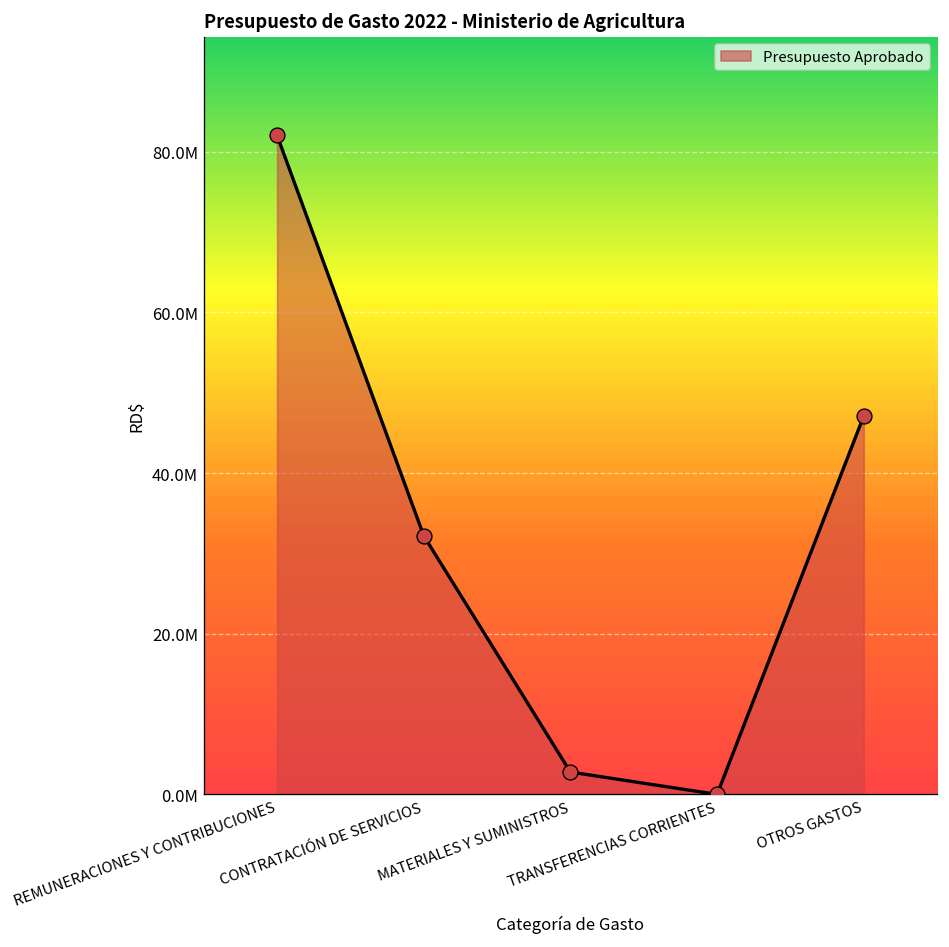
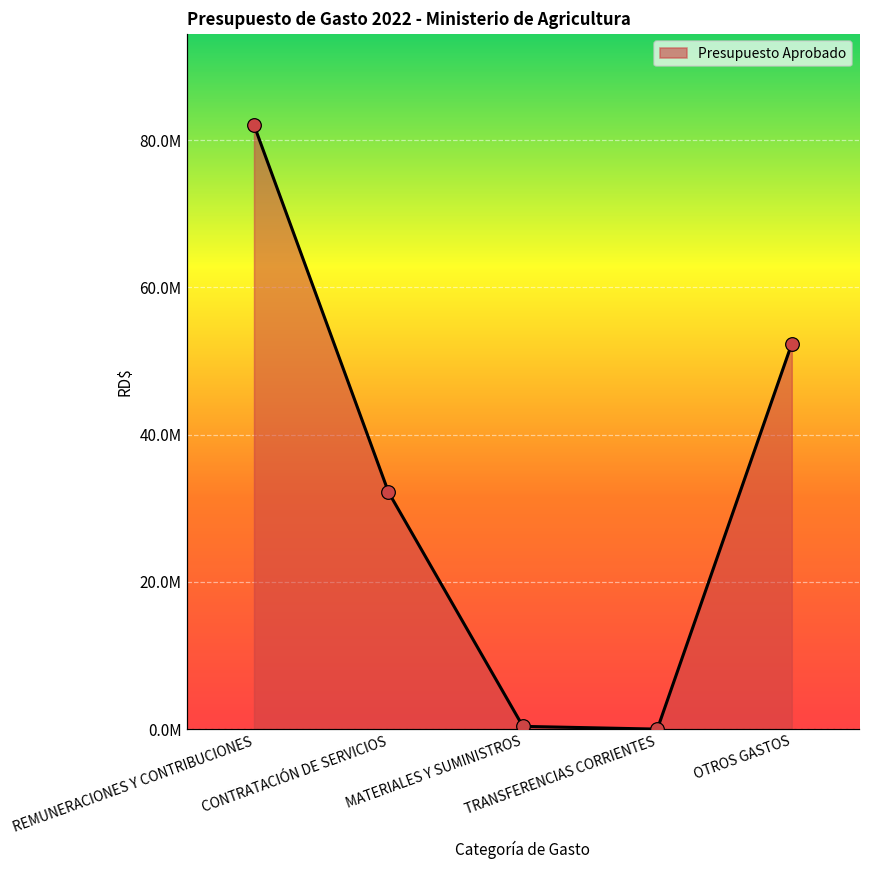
  {
    "REMUNERACIONES Y CONTRIBUCIONES": 82000000,
    "CONTRATACIÓN DE SERVICIOS": 32000000,
-   "MATERIALES Y SUMINISTROS": 3000000,
+   "MATERIALES Y SUMINISTROS": 0,
    "TRANSFERENCIAS CORRIENTES": 0,
-   "OTROS GASTOS": 47000000
+   "OTROS GASTOS": 52000000
  }
